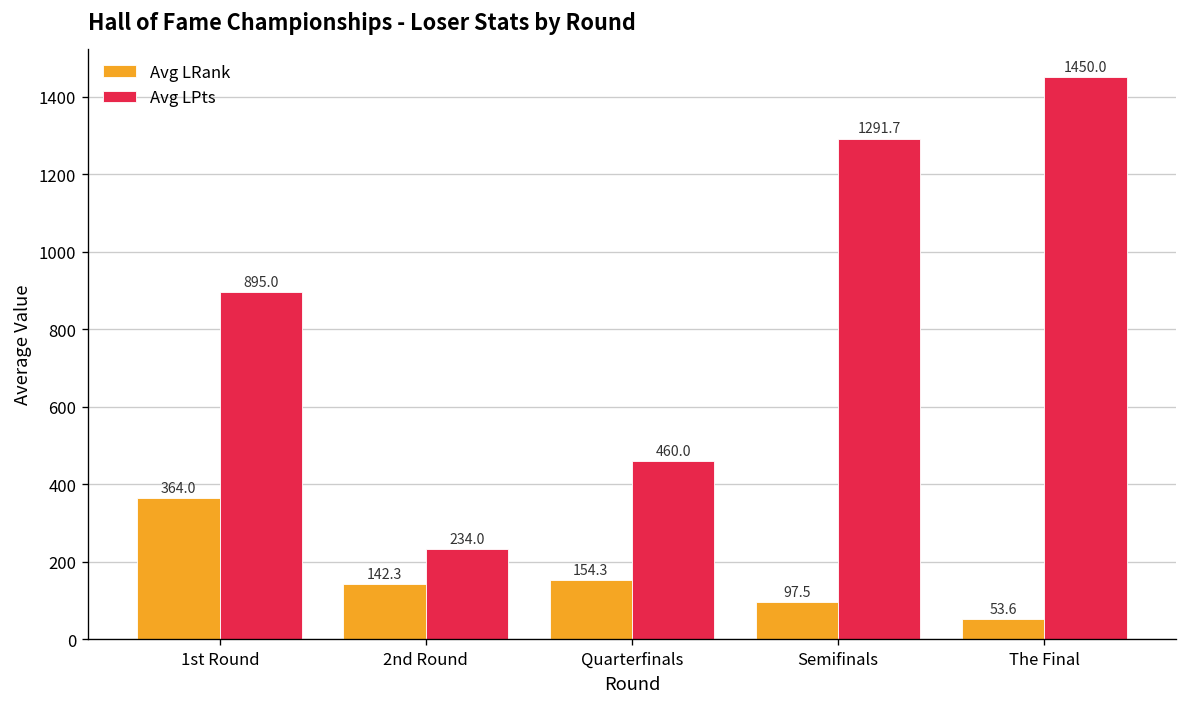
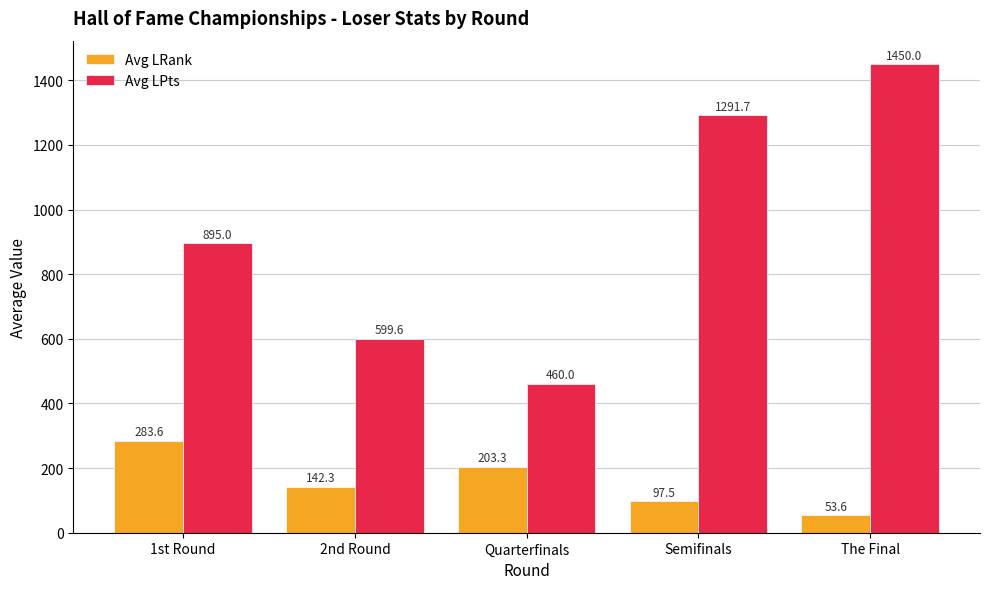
  {
    "Avg LRank": {
-     "1st Round": 364.0,
+     "1st Round": 283.6,
      "2nd Round": 142.3,
-     "Quarterfinals": 154.3,
+     "Quarterfinals": 203.3,
      "Semifinals": 97.5,
      "The Final": 53.6
    },
    "Avg LPts": {
      "1st Round": 895.0,
-     "2nd Round": 234.0,
+     "2nd Round": 599.6,
      "Quarterfinals": 460.0,
      "Semifinals": 1291.7,
      "The Final": 1450.0
    }
  }
